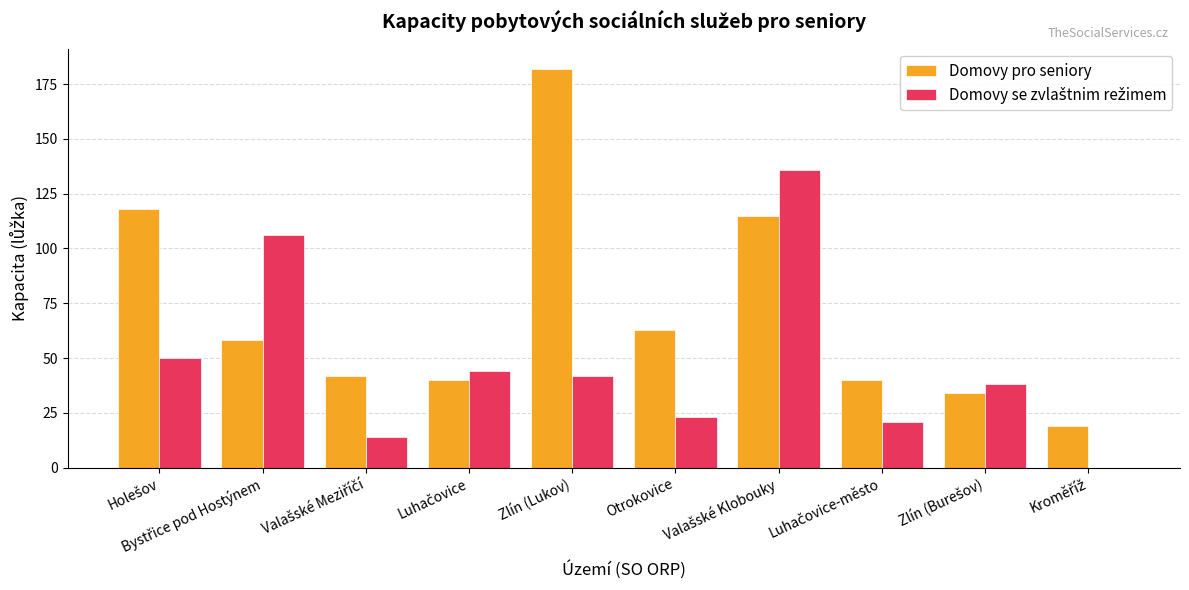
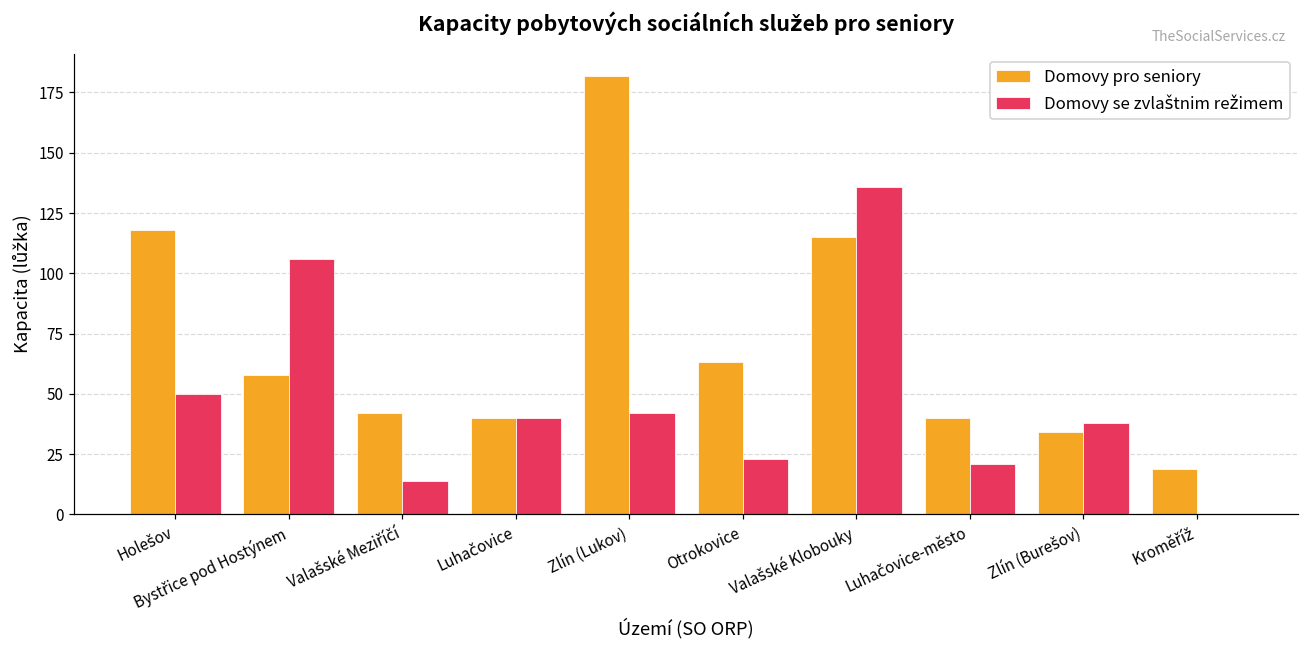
  {
    "Domovy pro seniory": {
      "Holešov": 118,
      "Bystřice pod Hostýnem": 58,
      "Valašské Meziříčí": 42,
      "Luhačovice": 40,
      "Zlín (Lukov)": 182,
      "Otrokovice": 63,
      "Valašské Klobouky": 115,
      "Luhačovice-město": 40,
      "Zlín (Burešov)": 34,
      "Kroměříž": 19
    },
    "Domovy se zvlaštnim režimem": {
      "Holešov": 50,
      "Bystřice pod Hostýnem": 106,
      "Valašské Meziříčí": 14,
-     "Luhačovice": 44,
+     "Luhačovice": 40,
      "Zlín (Lukov)": 42,
      "Otrokovice": 23,
      "Valašské Klobouky": 136,
      "Luhačovice-město": 21,
      "Zlín (Burešov)": 38,
      "Kroměříž": 0
    }
  }
